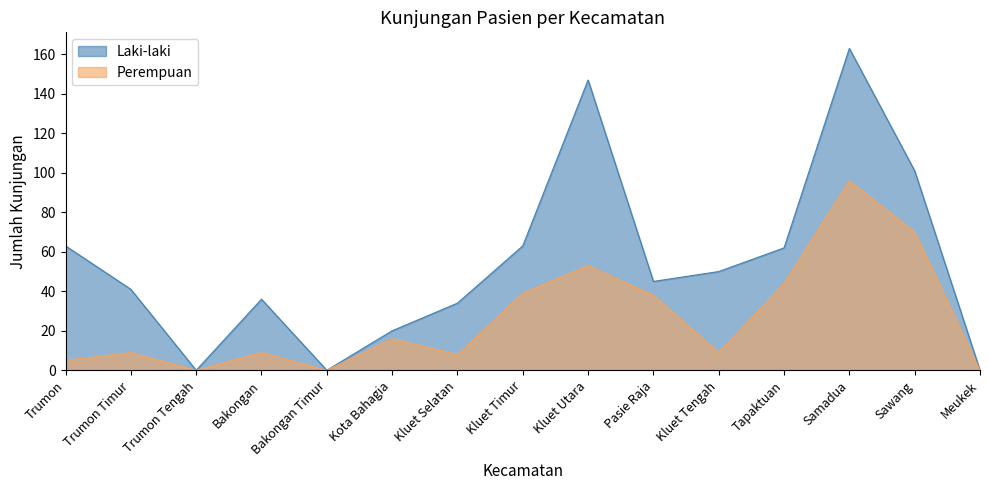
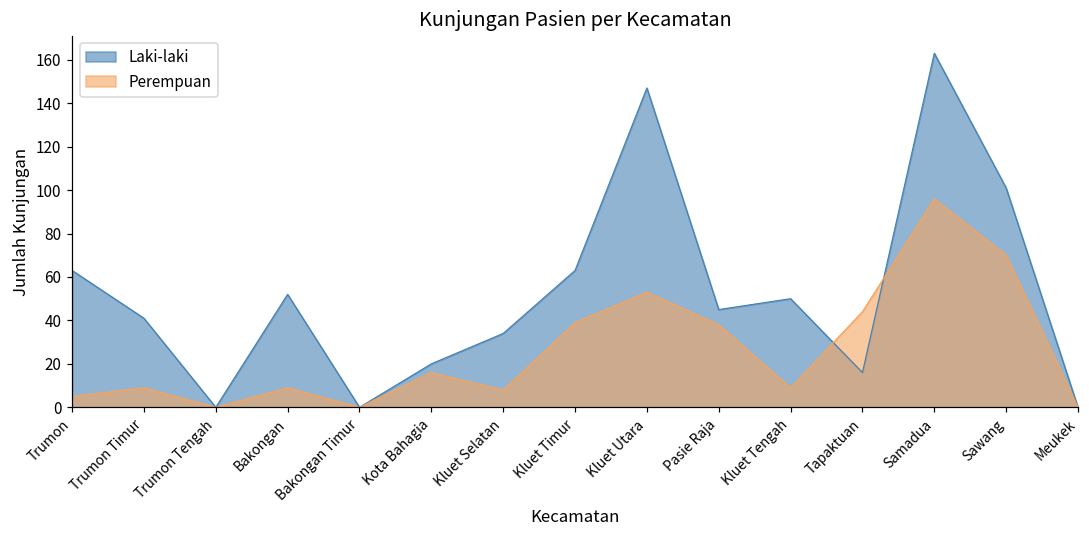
  {
    "Laki-laki": {
      "Trumon": 63,
      "Trumon Timur": 41,
-     "Bakongan": 36,
+     "Bakongan": 52,
      "Kota Bahagia": 20,
      "Kluet Selatan": 34,
      "Kluet Timur": 63,
      "Kluet Utara": 147,
      "Pasie Raja": 45,
      "Kluet Tengah": 50,
-     "Tapaktuan": 62,
+     "Tapaktuan": 16,
      "Samadua": 163,
      "Sawang": 101
    },
    "Perempuan": {
      "Trumon": 5,
      "Trumon Timur": 9,
      "Bakongan": 9,
      "Kota Bahagia": 16,
      "Kluet Selatan": 8,
      "Kluet Timur": 39,
      "Kluet Utara": 53,
      "Pasie Raja": 38,
      "Kluet Tengah": 9,
      "Tapaktuan": 44,
      "Samadua": 96,
      "Sawang": 70
    }
  }
